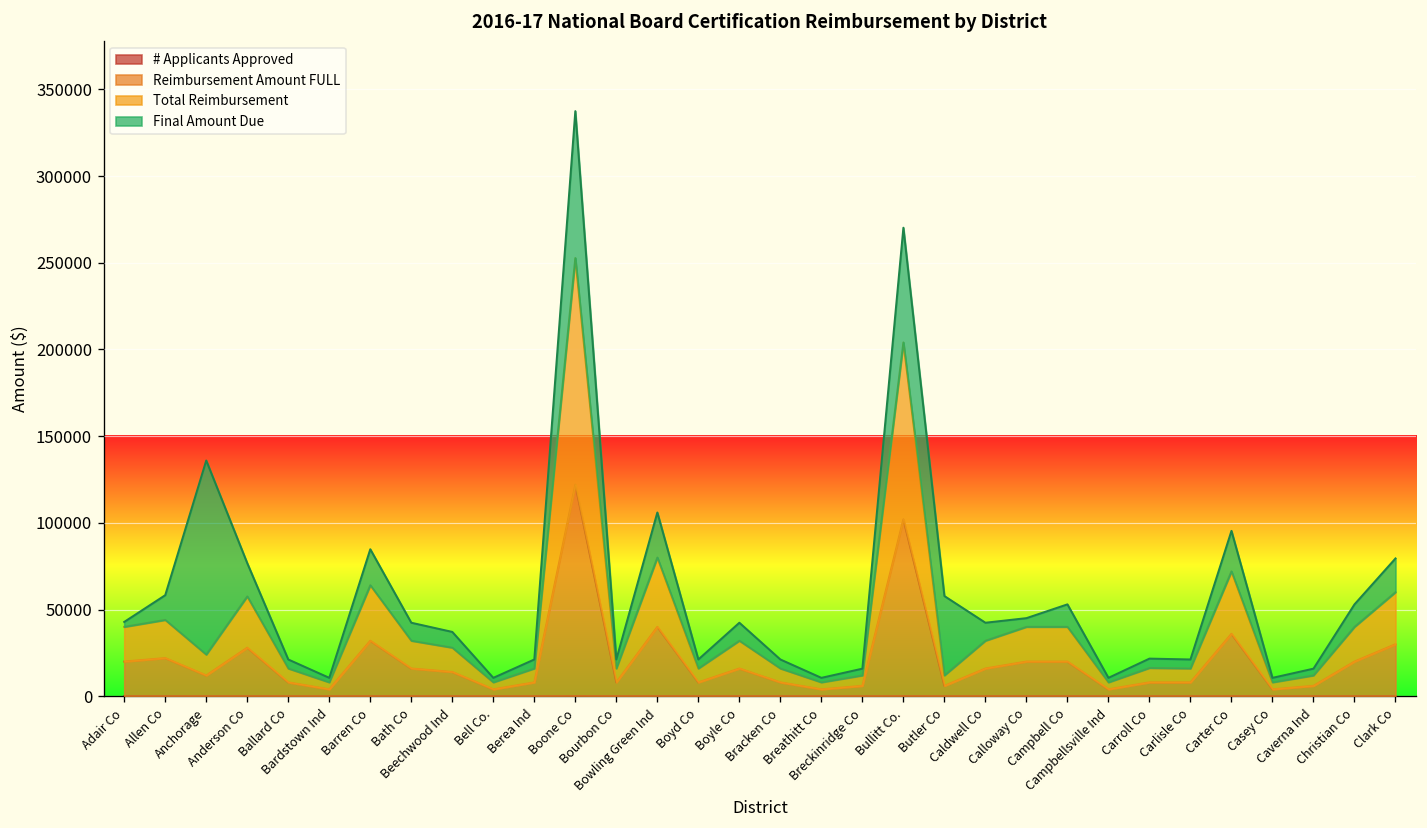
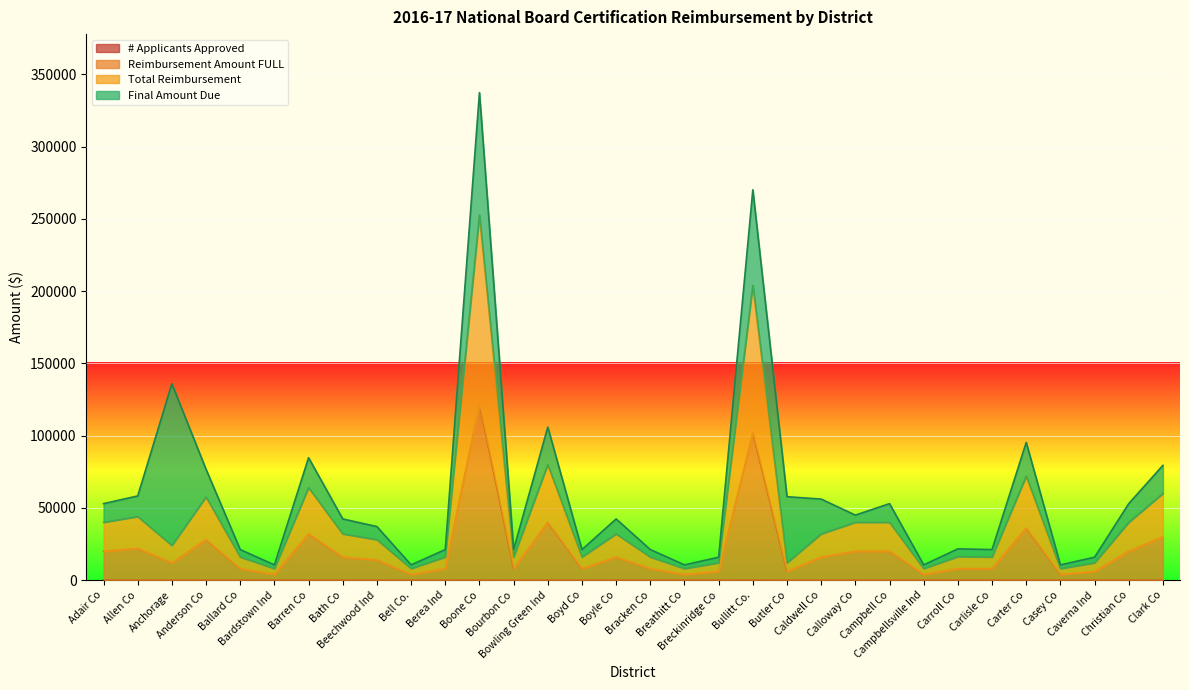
  {
    "# Applicants Approved": {
      "Adair Co": 0,
      "Allen Co": 0,
      "Anchorage": 0,
      "Anderson Co": 0,
      "Ballard Co": 0,
      "Bardstown Ind": 0,
      "Barren Co": 0,
      "Bath Co": 0,
      "Beechwood Ind": 0,
      "Bell Co.": 0,
      "Berea Ind": 0,
      "Boone Co": 0,
      "Bourbon Co": 0,
      "Bowling Green Ind": 0,
      "Boyd Co": 0,
      "Boyle Co": 0,
      "Bracken Co": 0,
      "Breathitt Co": 0,
      "Breckinridge Co": 0,
      "Bullitt Co.": 0,
      "Butler Co": 0,
      "Caldwell Co": 0,
      "Calloway Co": 0,
      "Campbell Co": 0,
      "Campbellsville Ind": 0,
      "Carroll Co": 0,
      "Carlisle Co": 0,
      "Carter Co": 0,
      "Casey Co": 0,
      "Caverna Ind": 0,
      "Christian Co": 0,
      "Clark Co": 0
    },
    "Final Amount Due": {
-     "Adair Co": 3000,
+     "Adair Co": 13000,
      "Allen Co": 14000,
      "Anchorage": 112000,
      "Anderson Co": 19000,
      "Ballard Co": 5000,
      "Bardstown Ind": 3000,
      "Barren Co": 21000,
      "Bath Co": 10000,
      "Beechwood Ind": 9000,
      "Bell Co.": 3000,
      "Berea Ind": 5000,
      "Boone Co": 85000,
      "Bourbon Co": 5000,
      "Bowling Green Ind": 26000,
      "Boyd Co": 5000,
      "Boyle Co": 10000,
      "Bracken Co": 5000,
      "Breathitt Co": 3000,
      "Breckinridge Co": 4000,
      "Bullitt Co.": 66000,
      "Butler Co": 46000,
-     "Caldwell Co": 10000,
+     "Caldwell Co": 24000,
      "Calloway Co": 5000,
      "Campbell Co": 13000,
      "Campbellsville Ind": 3000,
      "Carroll Co": 5000,
      "Carlisle Co": 5000,
      "Carter Co": 23000,
      "Casey Co": 3000,
      "Caverna Ind": 4000,
      "Christian Co": 13000,
      "Clark Co": 19000
    }
  }
